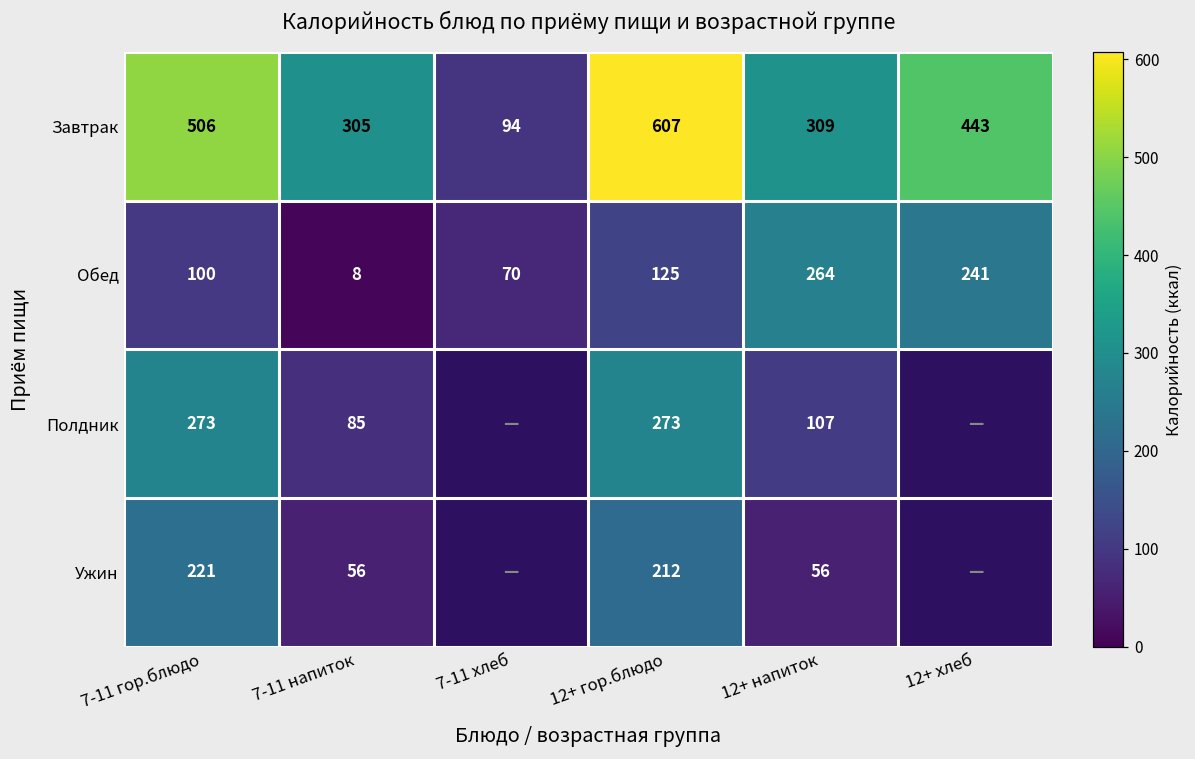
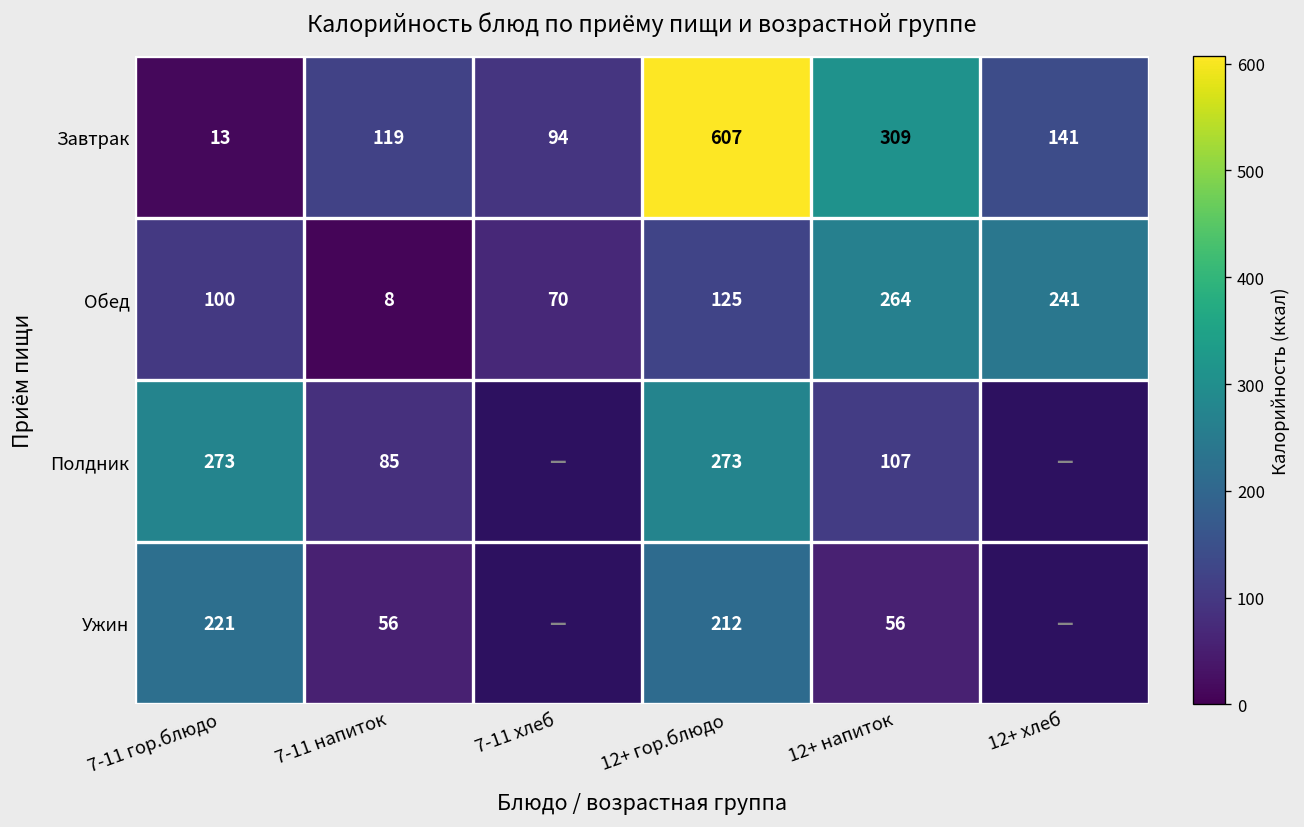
  {
    "Завтрак": {
-     "7-11 гор.блюдо": 506,
-     "7-11 напиток": 305,
+     "7-11 гор.блюдо": 13,
+     "7-11 напиток": 119,
      "7-11 хлеб": 94,
      "12+ гор.блюдо": 607,
      "12+ напиток": 309,
-     "12+ хлеб": 443
+     "12+ хлеб": 141
    },
    "Обед": {
      "7-11 гор.блюдо": 100,
      "7-11 напиток": 8,
      "7-11 хлеб": 70,
      "12+ гор.блюдо": 125,
      "12+ напиток": 264,
      "12+ хлеб": 241
    },
    "Полдник": {
      "7-11 гор.блюдо": 273,
      "7-11 напиток": 85,
      "12+ гор.блюдо": 273,
      "12+ напиток": 107
    },
    "Ужин": {
      "7-11 гор.блюдо": 221,
      "7-11 напиток": 56,
      "12+ гор.блюдо": 212,
      "12+ напиток": 56
    }
  }
